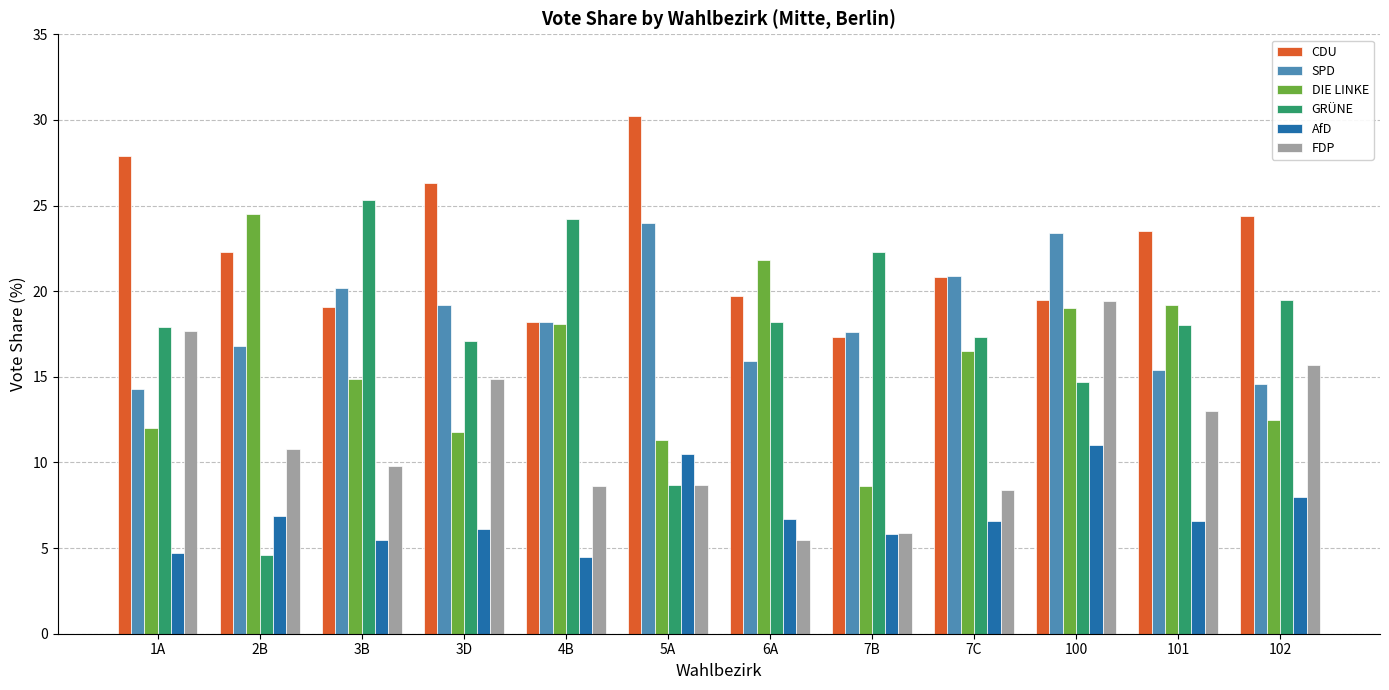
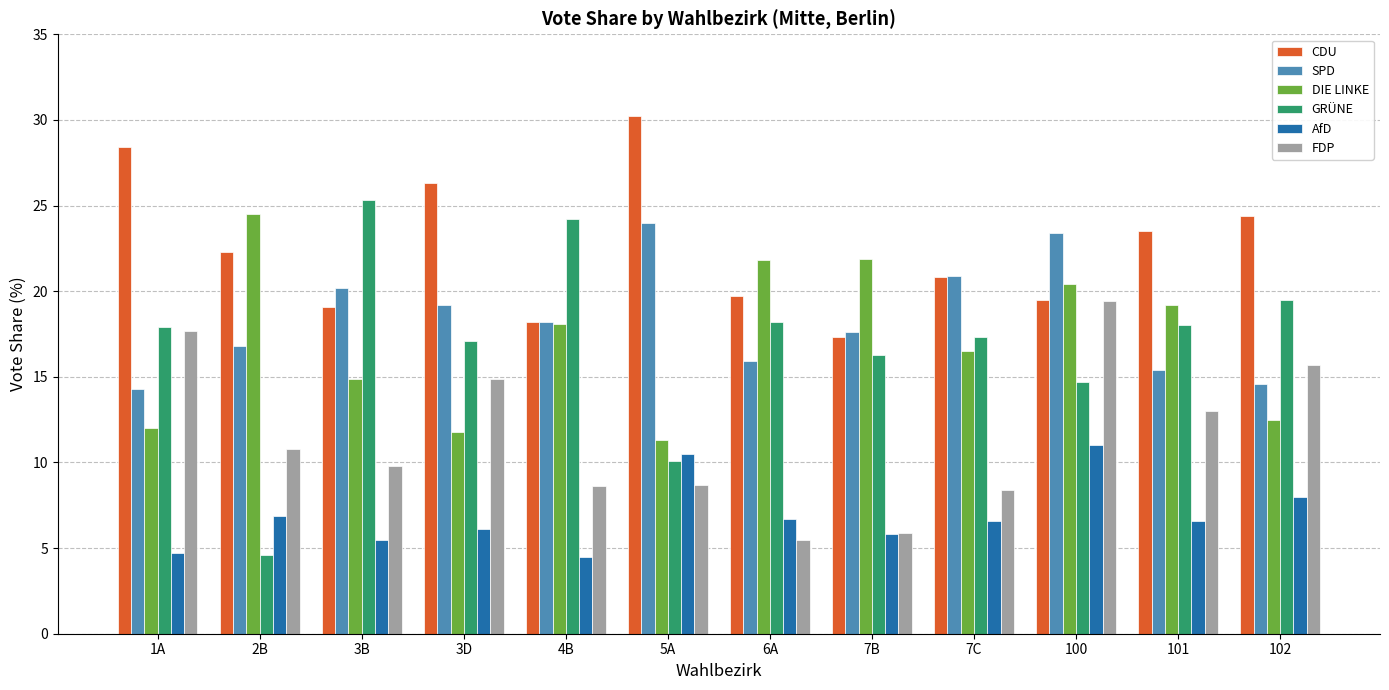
  {
    "CDU": {
-     "1A": 27.9,
+     "1A": 28.4,
      "2B": 22.3,
      "3B": 19.1,
      "3D": 26.3,
      "4B": 18.2,
      "5A": 30.2,
      "6A": 19.7,
      "7B": 17.3,
      "7C": 20.8,
      "100": 19.5,
      "101": 23.5,
      "102": 24.4
    },
    "DIE LINKE": {
      "1A": 12.0,
      "2B": 24.5,
      "3B": 14.9,
      "3D": 11.8,
      "4B": 18.1,
      "5A": 11.3,
      "6A": 21.8,
-     "7B": 8.6,
+     "7B": 21.9,
      "7C": 16.5,
-     "100": 19.0,
+     "100": 20.4,
      "101": 19.2,
      "102": 12.5
    },
    "GRÜNE": {
      "1A": 17.9,
      "2B": 4.6,
      "3B": 25.3,
      "3D": 17.1,
      "4B": 24.2,
-     "5A": 8.7,
+     "5A": 10.1,
      "6A": 18.2,
-     "7B": 22.3,
+     "7B": 16.3,
      "7C": 17.3,
      "100": 14.7,
      "101": 18.0,
      "102": 19.5
    },
    "FDP": {
      "1A": 17.7,
      "2B": 10.8,
      "3B": 9.8,
      "3D": 14.9,
      "4B": 8.6,
      "5A": 8.7,
      "6A": 5.5,
      "7B": 5.9,
      "7C": 8.4,
      "100": 19.4,
      "101": 13.0,
      "102": 15.7
    }
  }
